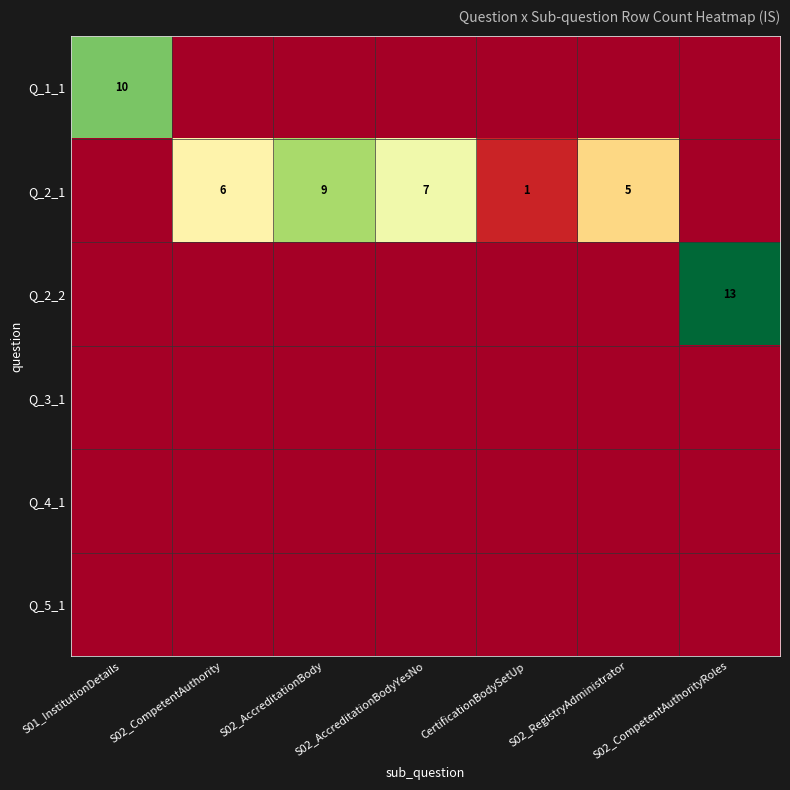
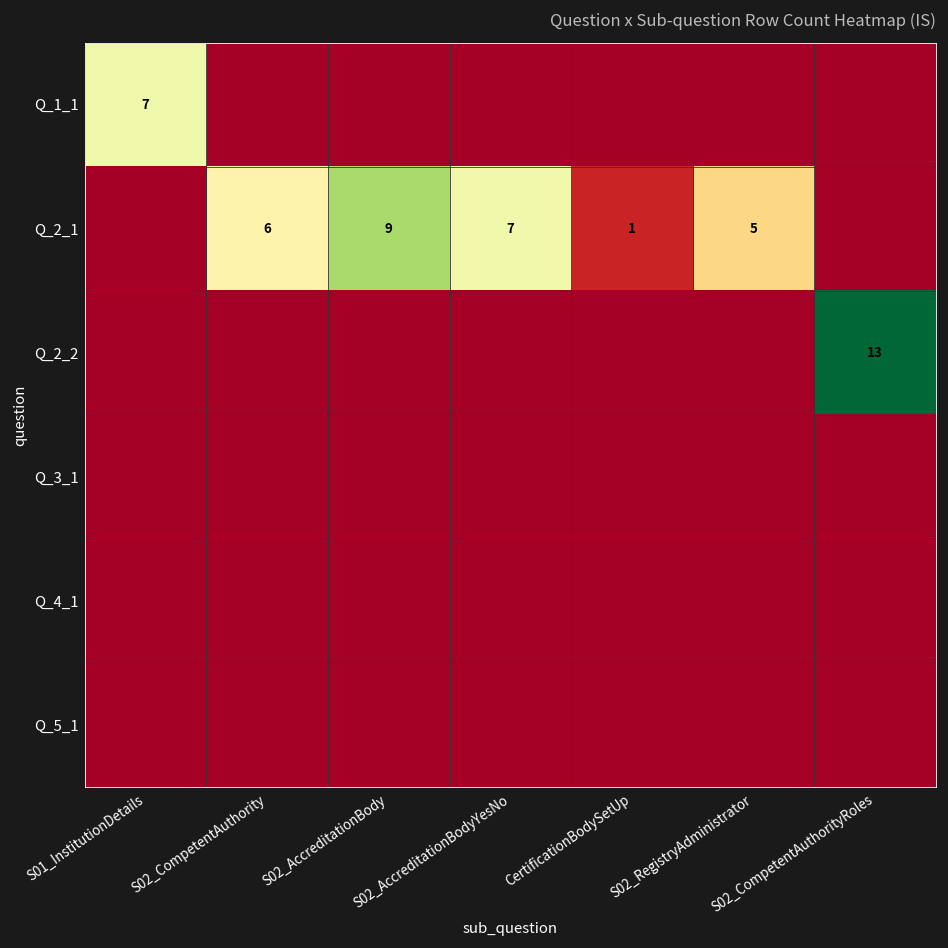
  {
    "Q_1_1": {
-     "S01_InstitutionDetails": 10
+     "S01_InstitutionDetails": 7
    },
    "Q_2_1": {
      "S02_CompetentAuthority": 6,
      "S02_AccreditationBody": 9,
      "S02_AccreditationBodyYesNo": 7,
      "CertificationBodySetUp": 1,
      "S02_RegistryAdministrator": 5
    },
    "Q_2_2": {
      "S02_CompetentAuthorityRoles": 13
    }
  }
